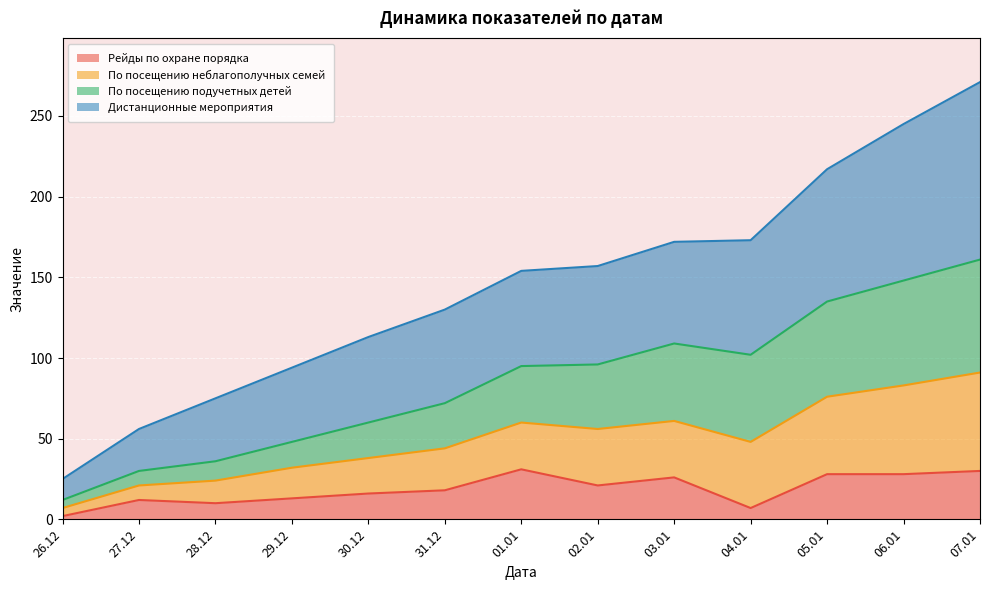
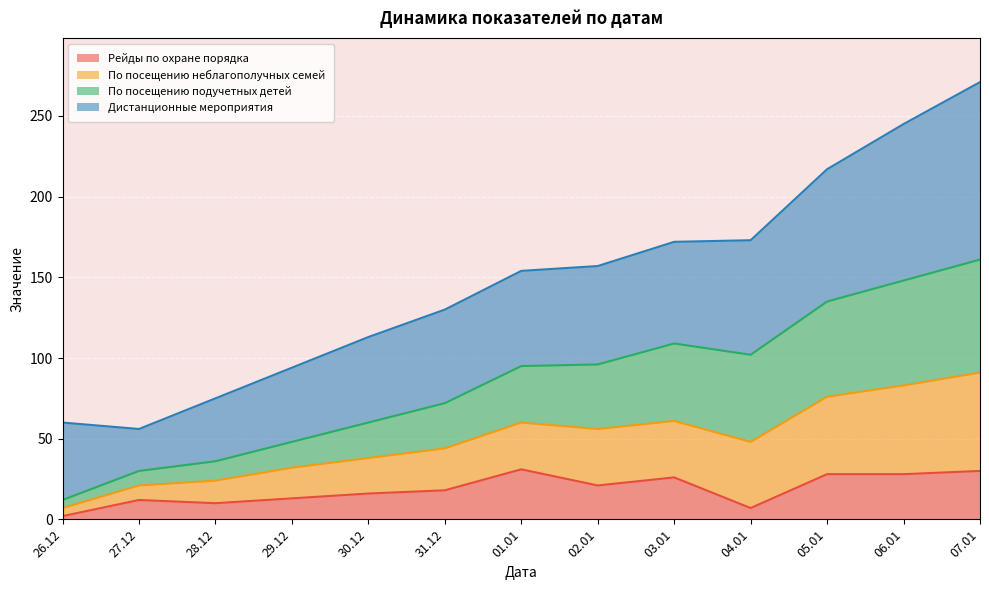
  {
    "Рейды по охране порядка": {
      "26.12": 2,
      "27.12": 12,
      "28.12": 10,
      "29.12": 13,
      "30.12": 16,
      "31.12": 18,
      "01.01": 31,
      "02.01": 21,
      "03.01": 26,
      "04.01": 7,
      "05.01": 28,
      "06.01": 28,
      "07.01": 30
    },
    "По посещению неблагополучных семей": {
      "26.12": 5,
      "27.12": 9,
      "28.12": 14,
      "29.12": 19,
      "30.12": 22,
      "31.12": 26,
      "01.01": 29,
      "02.01": 35,
      "03.01": 35,
      "04.01": 41,
      "05.01": 48,
      "06.01": 55,
      "07.01": 61
    },
    "По посещению подучетных детей": {
      "26.12": 5,
      "27.12": 9,
      "28.12": 12,
      "29.12": 16,
      "30.12": 22,
      "31.12": 28,
      "01.01": 35,
      "02.01": 40,
      "03.01": 48,
      "04.01": 54,
      "05.01": 59,
      "06.01": 65,
      "07.01": 70
    },
    "Дистанционные мероприятия": {
-     "26.12": 13,
+     "26.12": 48,
      "27.12": 26,
      "28.12": 39,
      "29.12": 46,
      "30.12": 53,
      "31.12": 58,
      "01.01": 59,
      "02.01": 61,
      "03.01": 63,
      "04.01": 71,
      "05.01": 82,
      "06.01": 97,
      "07.01": 110
    }
  }
